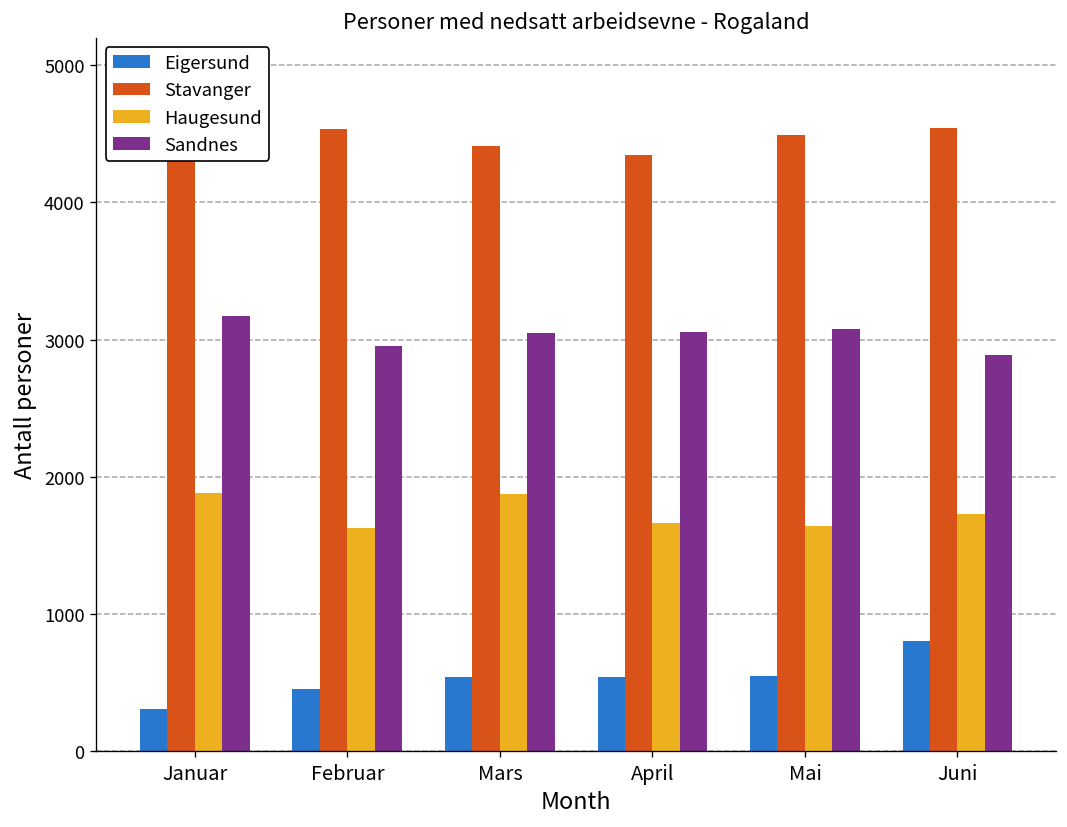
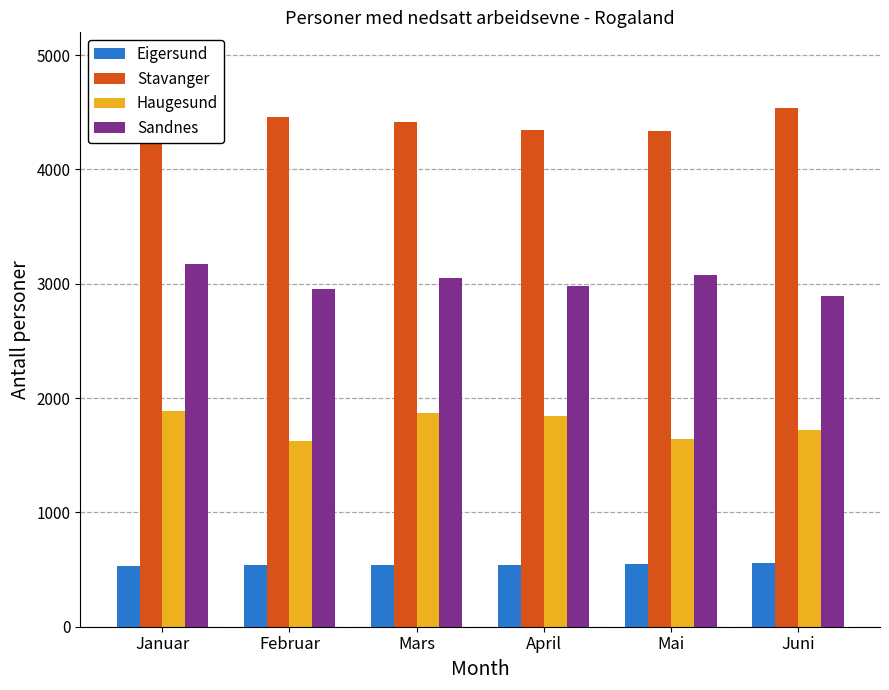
  {
    "Eigersund": {
-     "Januar": 310,
-     "Februar": 450,
+     "Januar": 530,
+     "Februar": 540,
      "Mars": 540,
      "April": 540,
      "Mai": 550,
-     "Juni": 800
+     "Juni": 560
    },
    "Stavanger": {
-     "Februar": 4530,
+     "Februar": 4460,
      "Mars": 4410,
      "April": 4350,
-     "Mai": 4490,
+     "Mai": 4330,
      "Juni": 4540
    },
    "Haugesund": {
      "Januar": 1880,
      "Februar": 1630,
      "Mars": 1870,
-     "April": 1660,
+     "April": 1840,
      "Mai": 1640,
      "Juni": 1730
    },
    "Sandnes": {
      "Januar": 3170,
      "Februar": 2950,
      "Mars": 3050,
-     "April": 3060,
+     "April": 2980,
      "Mai": 3070,
      "Juni": 2890
    }
  }
